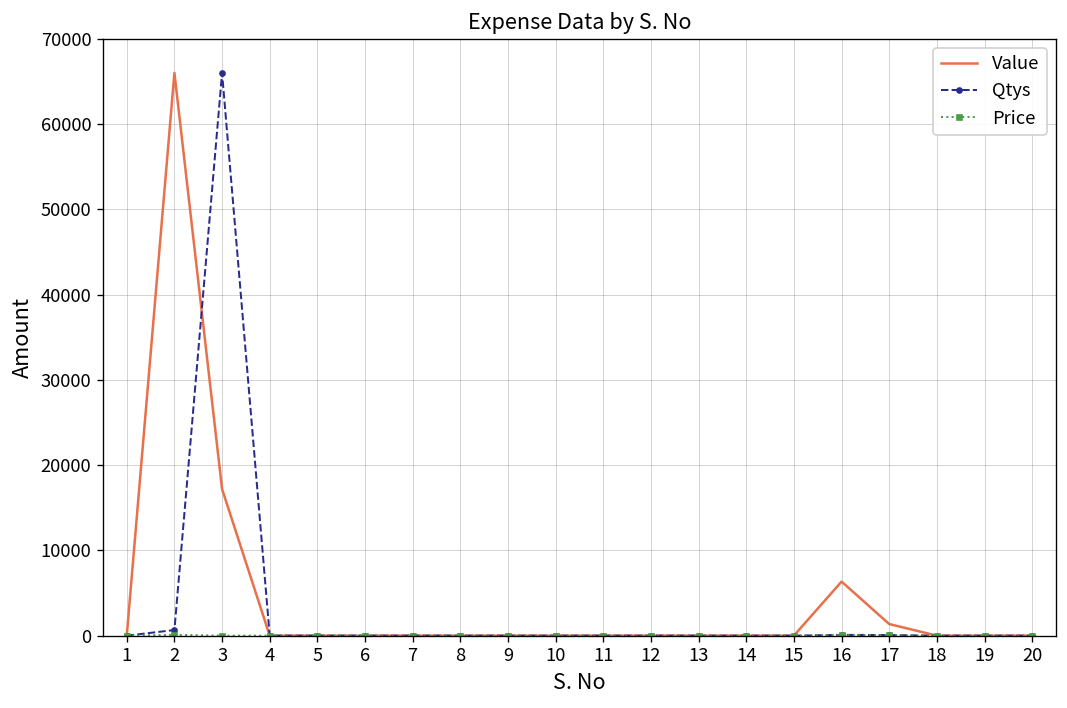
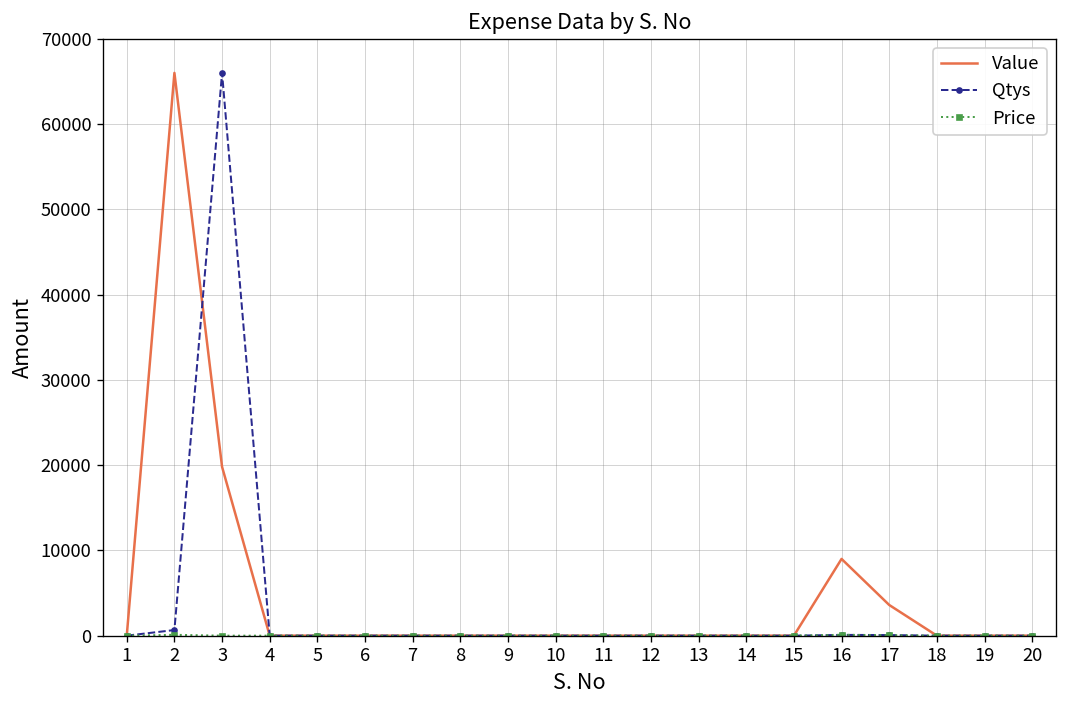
  {
    "Value": {
      "2": 66000,
-     "3": 17000,
-     "16": 6000,
-     "17": 1000
+     "3": 20000,
+     "16": 9000,
+     "17": 4000
    },
    "Qtys": {
      "2": 1000,
      "3": 66000
    },
    "Price": {
      "2": 0,
      "3": 0
    }
  }
